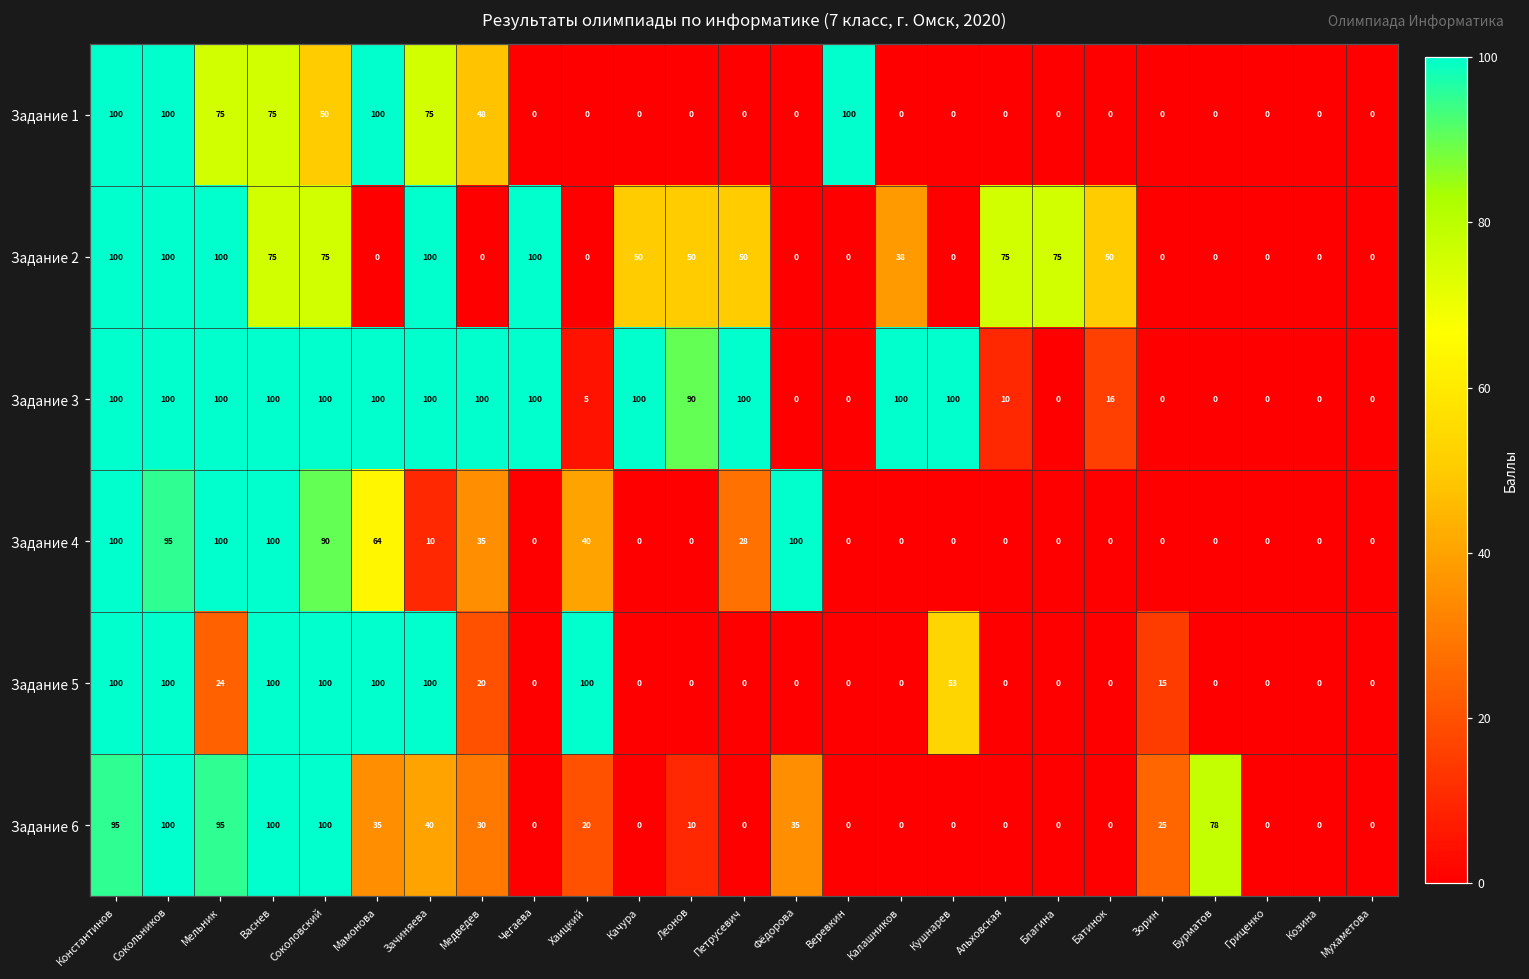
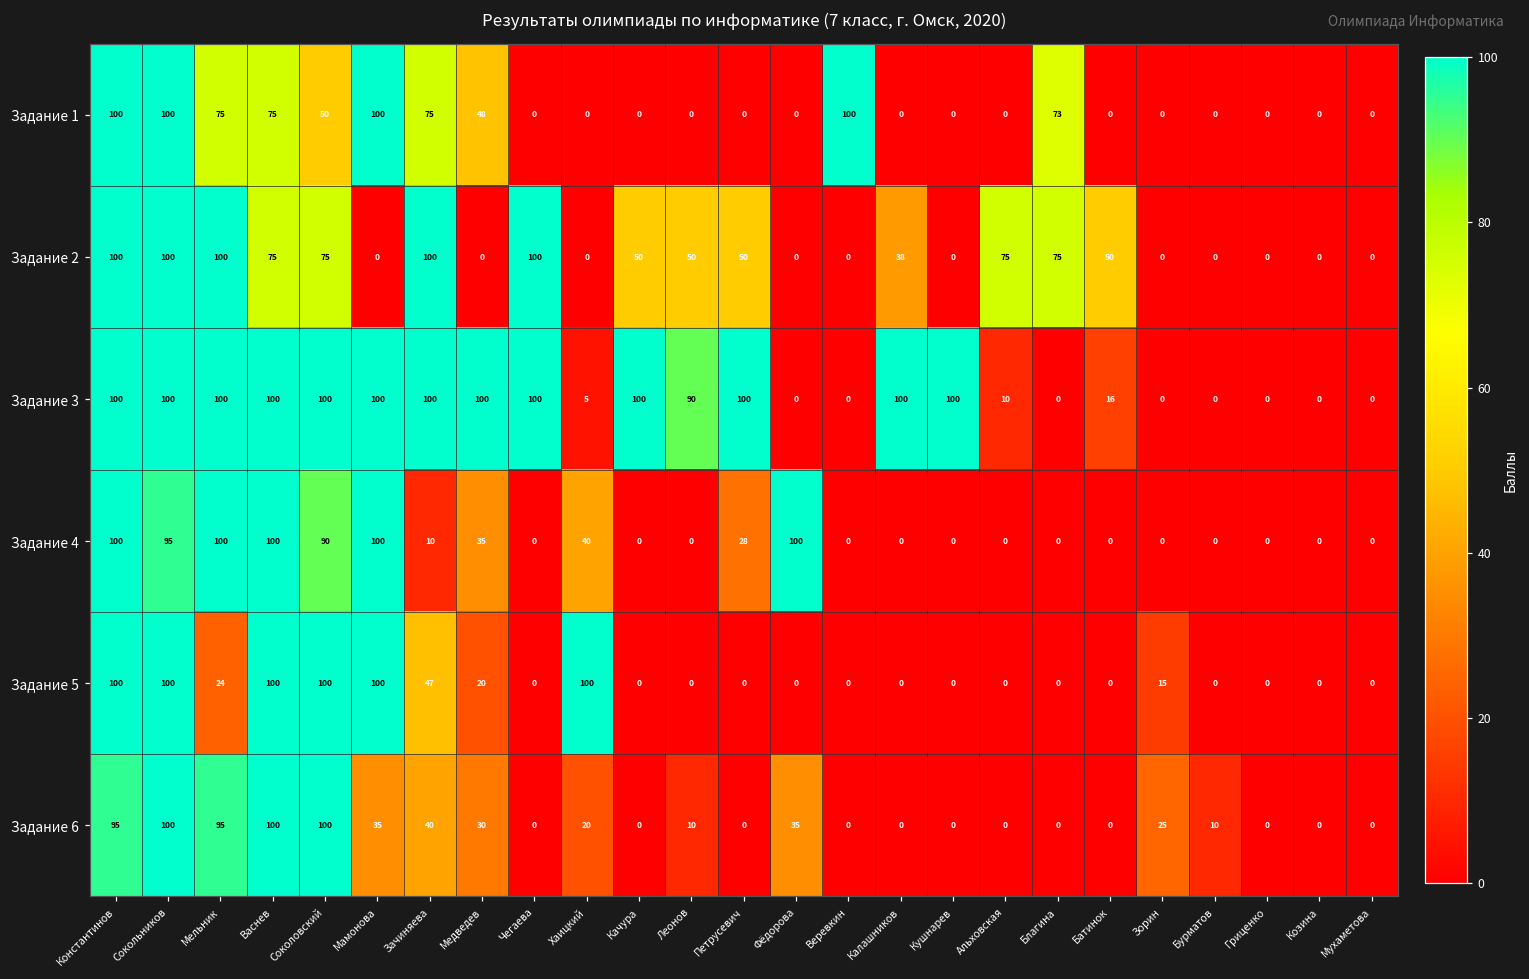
  {
    "Задание 1": {
      "Константинов": 100,
      "Сокольников": 100,
      "Мельник": 75,
      "Васнев": 75,
      "Соколовский": 50,
      "Мамонова": 100,
      "Зачиняева": 75,
      "Медведев": 48,
      "Чегаева": 0,
      "Хаицкий": 0,
      "Качура": 0,
      "Леонов": 0,
      "Петрусевич": 0,
      "Фёдорова": 0,
      "Веревкин": 100,
      "Калашников": 0,
      "Кушнарев": 0,
      "Альховская": 0,
-     "Благина": 0,
+     "Благина": 73,
      "Батинок": 0,
      "Зорин": 0,
      "Бурматов": 0,
      "Гриценко": 0,
      "Козина": 0,
      "Мухаметова": 0
    },
    "Задание 2": {
      "Константинов": 100,
      "Сокольников": 100,
      "Мельник": 100,
      "Васнев": 75,
      "Соколовский": 75,
      "Мамонова": 0,
      "Зачиняева": 100,
      "Медведев": 0,
      "Чегаева": 100,
      "Хаицкий": 0,
      "Качура": 50,
      "Леонов": 50,
      "Петрусевич": 50,
      "Фёдорова": 0,
      "Веревкин": 0,
      "Калашников": 38,
      "Кушнарев": 0,
      "Альховская": 75,
      "Благина": 75,
      "Батинок": 50,
      "Зорин": 0,
      "Бурматов": 0,
      "Гриценко": 0,
      "Козина": 0,
      "Мухаметова": 0
    },
    "Задание 3": {
      "Константинов": 100,
      "Сокольников": 100,
      "Мельник": 100,
      "Васнев": 100,
      "Соколовский": 100,
      "Мамонова": 100,
      "Зачиняева": 100,
      "Медведев": 100,
      "Чегаева": 100,
      "Хаицкий": 5,
      "Качура": 100,
      "Леонов": 90,
      "Петрусевич": 100,
      "Фёдорова": 0,
      "Веревкин": 0,
      "Калашников": 100,
      "Кушнарев": 100,
      "Альховская": 10,
      "Благина": 0,
      "Батинок": 16,
      "Зорин": 0,
      "Бурматов": 0,
      "Гриценко": 0,
      "Козина": 0,
      "Мухаметова": 0
    },
    "Задание 4": {
      "Константинов": 100,
      "Сокольников": 95,
      "Мельник": 100,
      "Васнев": 100,
      "Соколовский": 90,
-     "Мамонова": 64,
+     "Мамонова": 100,
      "Зачиняева": 10,
      "Медведев": 35,
      "Чегаева": 0,
      "Хаицкий": 40,
      "Качура": 0,
      "Леонов": 0,
      "Петрусевич": 28,
      "Фёдорова": 100,
      "Веревкин": 0,
      "Калашников": 0,
      "Кушнарев": 0,
      "Альховская": 0,
      "Благина": 0,
      "Батинок": 0,
      "Зорин": 0,
      "Бурматов": 0,
      "Гриценко": 0,
      "Козина": 0,
      "Мухаметова": 0
    },
    "Задание 5": {
      "Константинов": 100,
      "Сокольников": 100,
      "Мельник": 24,
      "Васнев": 100,
      "Соколовский": 100,
      "Мамонова": 100,
-     "Зачиняева": 100,
+     "Зачиняева": 47,
      "Медведев": 20,
      "Чегаева": 0,
      "Хаицкий": 100,
      "Качура": 0,
      "Леонов": 0,
      "Петрусевич": 0,
      "Фёдорова": 0,
      "Веревкин": 0,
      "Калашников": 0,
-     "Кушнарев": 53,
+     "Кушнарев": 0,
      "Альховская": 0,
      "Благина": 0,
      "Батинок": 0,
      "Зорин": 15,
      "Бурматов": 0,
      "Гриценко": 0,
      "Козина": 0,
      "Мухаметова": 0
    },
    "Задание 6": {
      "Константинов": 95,
      "Сокольников": 100,
      "Мельник": 95,
      "Васнев": 100,
      "Соколовский": 100,
      "Мамонова": 35,
      "Зачиняева": 40,
      "Медведев": 30,
      "Чегаева": 0,
      "Хаицкий": 20,
      "Качура": 0,
      "Леонов": 10,
      "Петрусевич": 0,
      "Фёдорова": 35,
      "Веревкин": 0,
      "Калашников": 0,
      "Кушнарев": 0,
      "Альховская": 0,
      "Благина": 0,
      "Батинок": 0,
      "Зорин": 25,
-     "Бурматов": 78,
+     "Бурматов": 10,
      "Гриценко": 0,
      "Козина": 0,
      "Мухаметова": 0
    }
  }
